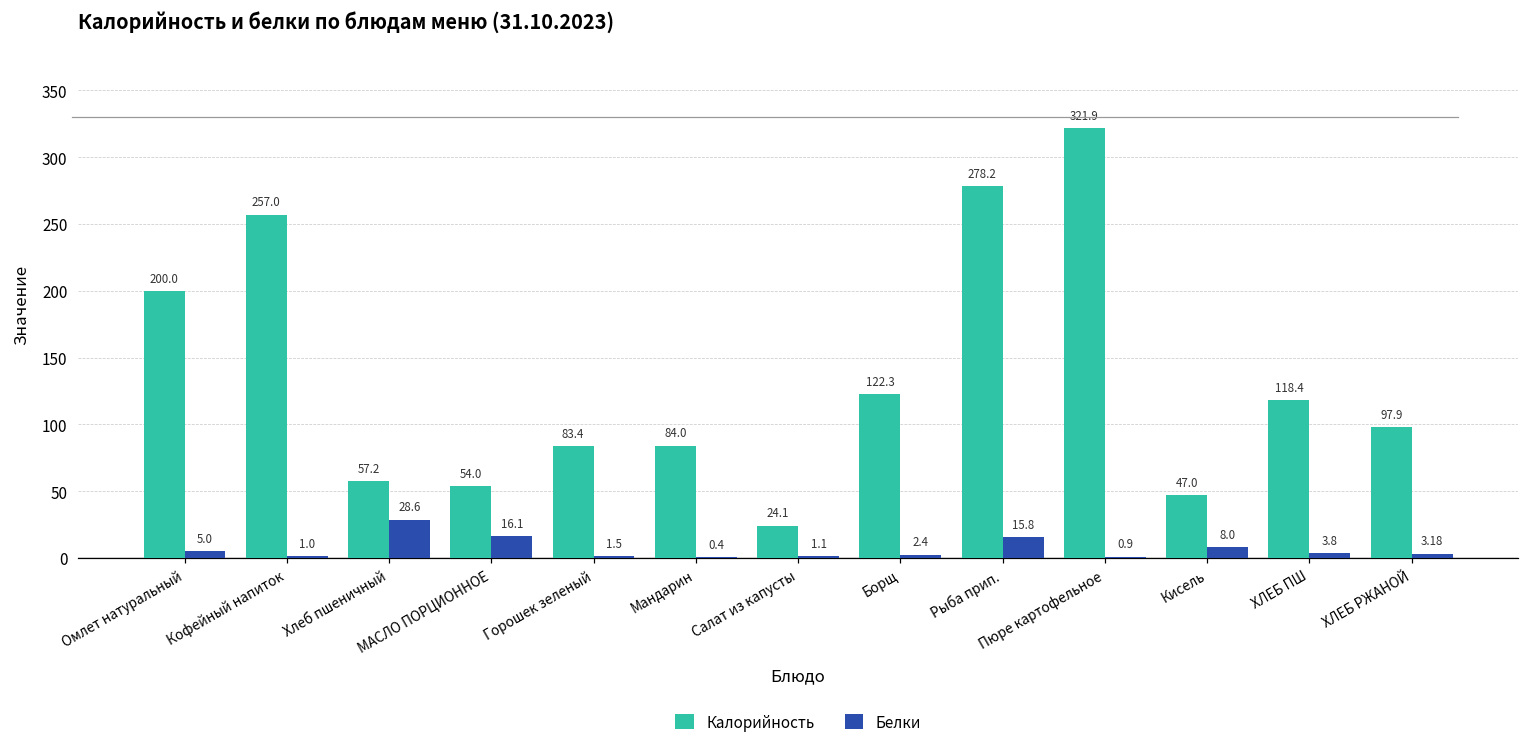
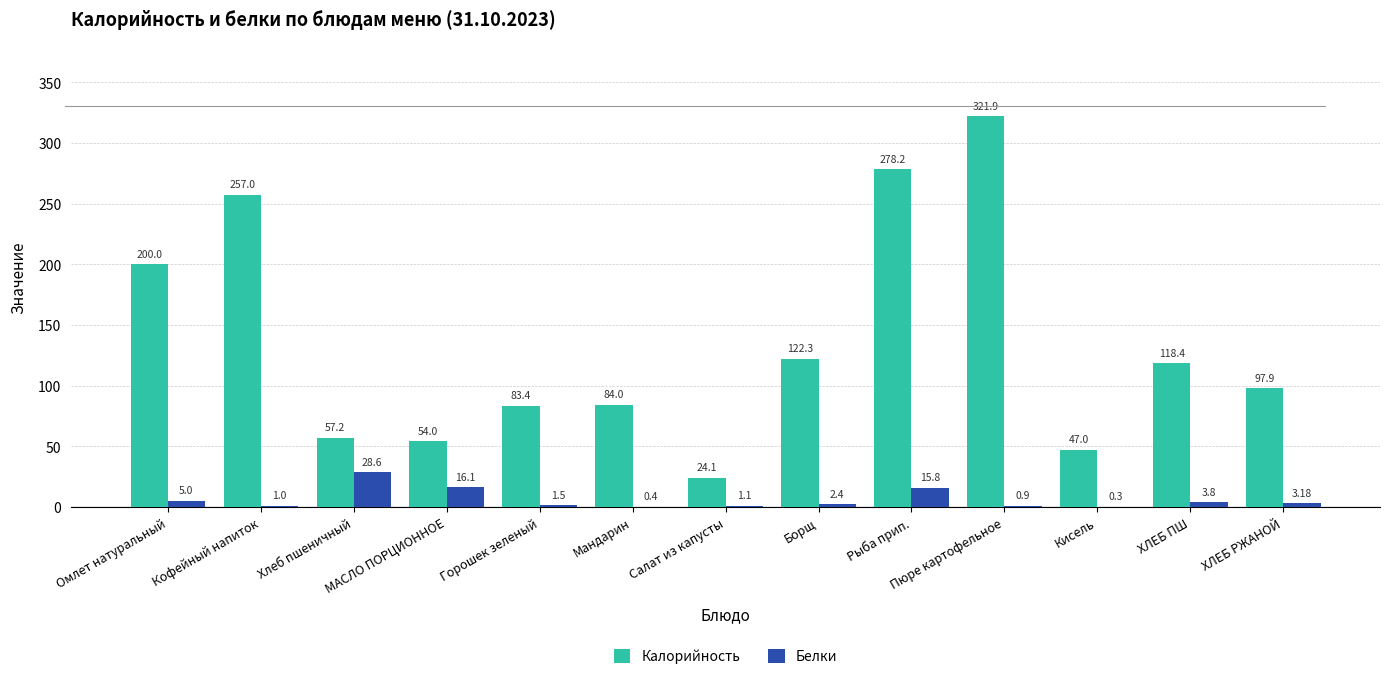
  {
    "Калорийность": {
      "Омлет натуральный": 200.0,
      "Кофейный напиток": 257.0,
      "Хлеб пшеничный": 57.2,
      "МАСЛО ПОРЦИОННОЕ": 54.0,
      "Горошек зеленый": 83.4,
      "Мандарин": 84.0,
      "Салат из капусты": 24.1,
      "Борщ": 122.3,
      "Рыба прип.": 278.2,
      "Пюре картофельное": 321.9,
      "Кисель": 47.0,
      "ХЛЕБ ПШ": 118.4,
      "ХЛЕБ РЖАНОЙ": 97.9
    },
    "Белки": {
      "Омлет натуральный": 5.0,
      "Кофейный напиток": 1.0,
      "Хлеб пшеничный": 28.6,
      "МАСЛО ПОРЦИОННОЕ": 16.1,
      "Горошек зеленый": 1.5,
      "Мандарин": 0.4,
      "Салат из капусты": 1.1,
      "Борщ": 2.4,
      "Рыба прип.": 15.8,
      "Пюре картофельное": 0.9,
-     "Кисель": 8.0,
+     "Кисель": 0.3,
      "ХЛЕБ ПШ": 3.8,
      "ХЛЕБ РЖАНОЙ": 3.18
    }
  }
